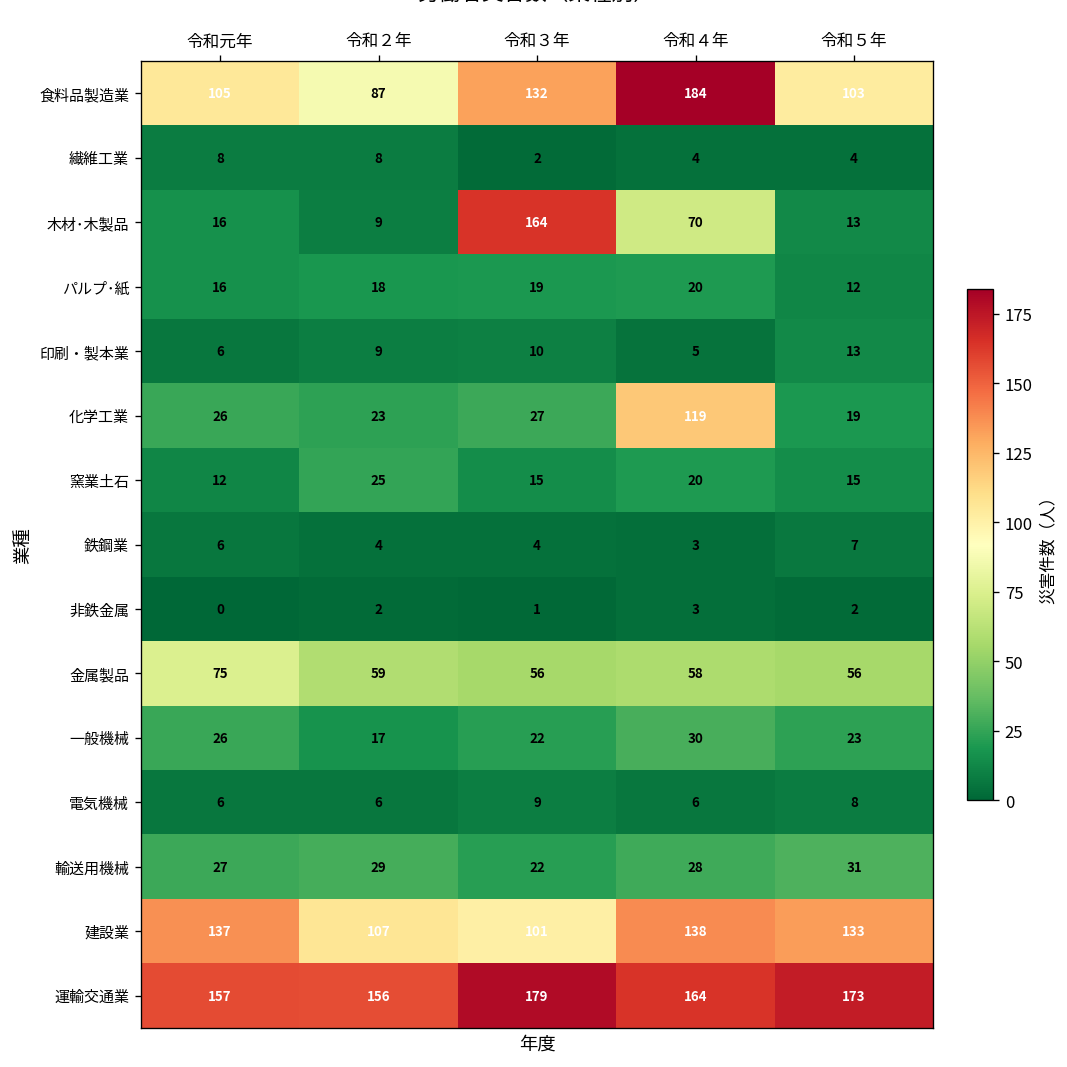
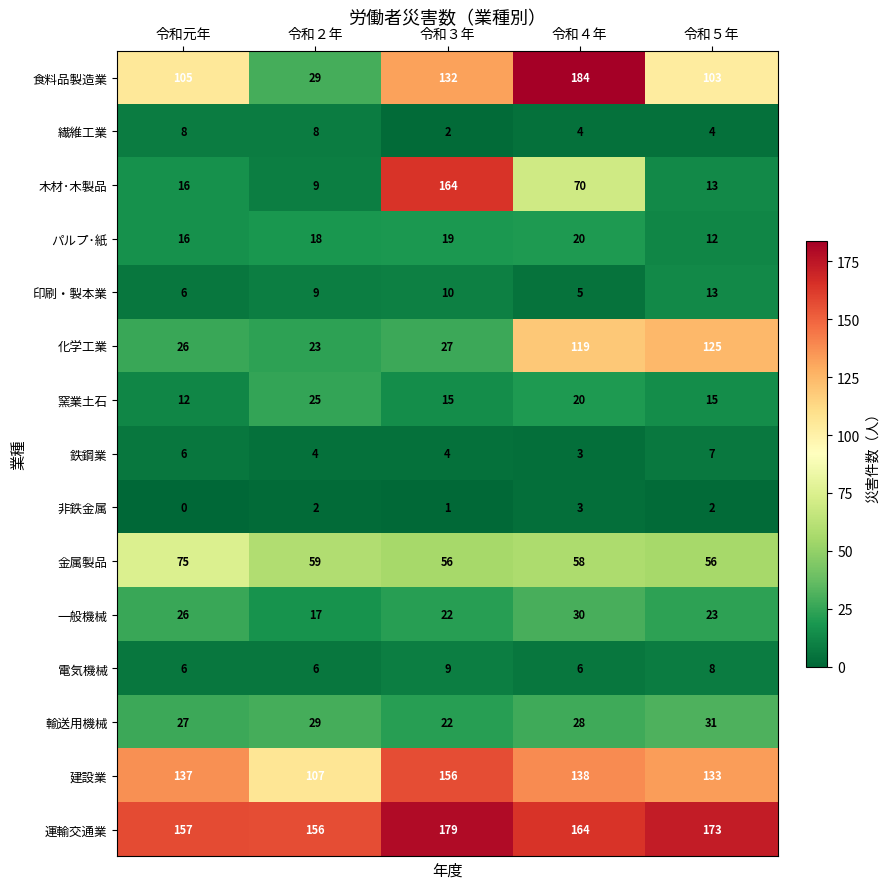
  {
    "食料品製造業": {
      "令和元年": 105,
-     "令和２年": 87,
+     "令和２年": 29,
      "令和３年": 132,
      "令和４年": 184,
      "令和５年": 103
    },
    "繊維工業": {
      "令和元年": 8,
      "令和２年": 8,
      "令和３年": 2,
      "令和４年": 4,
      "令和５年": 4
    },
    "木材･木製品": {
      "令和元年": 16,
      "令和２年": 9,
      "令和３年": 164,
      "令和４年": 70,
      "令和５年": 13
    },
    "パルプ･紙": {
      "令和元年": 16,
      "令和２年": 18,
      "令和３年": 19,
      "令和４年": 20,
      "令和５年": 12
    },
    "印刷・製本業": {
      "令和元年": 6,
      "令和２年": 9,
      "令和３年": 10,
      "令和４年": 5,
      "令和５年": 13
    },
    "化学工業": {
      "令和元年": 26,
      "令和２年": 23,
      "令和３年": 27,
      "令和４年": 119,
-     "令和５年": 19
+     "令和５年": 125
    },
    "窯業土石": {
      "令和元年": 12,
      "令和２年": 25,
      "令和３年": 15,
      "令和４年": 20,
      "令和５年": 15
    },
    "鉄鋼業": {
      "令和元年": 6,
      "令和２年": 4,
      "令和３年": 4,
      "令和４年": 3,
      "令和５年": 7
    },
    "非鉄金属": {
      "令和元年": 0,
      "令和２年": 2,
      "令和３年": 1,
      "令和４年": 3,
      "令和５年": 2
    },
    "金属製品": {
      "令和元年": 75,
      "令和２年": 59,
      "令和３年": 56,
      "令和４年": 58,
      "令和５年": 56
    },
    "一般機械": {
      "令和元年": 26,
      "令和２年": 17,
      "令和３年": 22,
      "令和４年": 30,
      "令和５年": 23
    },
    "電気機械": {
      "令和元年": 6,
      "令和２年": 6,
      "令和３年": 9,
      "令和４年": 6,
      "令和５年": 8
    },
    "輸送用機械": {
      "令和元年": 27,
      "令和２年": 29,
      "令和３年": 22,
      "令和４年": 28,
      "令和５年": 31
    },
    "建設業": {
      "令和元年": 137,
      "令和２年": 107,
-     "令和３年": 101,
+     "令和３年": 156,
      "令和４年": 138,
      "令和５年": 133
    },
    "運輸交通業": {
      "令和元年": 157,
      "令和２年": 156,
      "令和３年": 179,
      "令和４年": 164,
      "令和５年": 173
    }
  }
